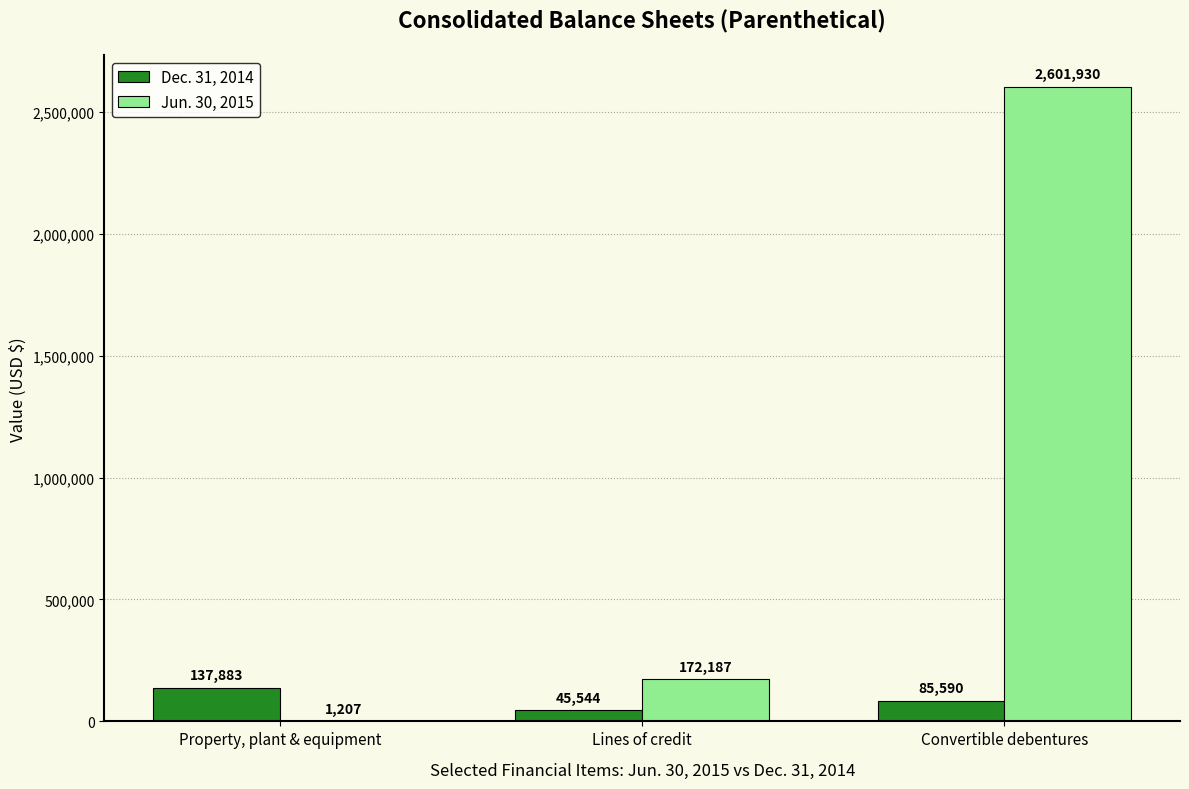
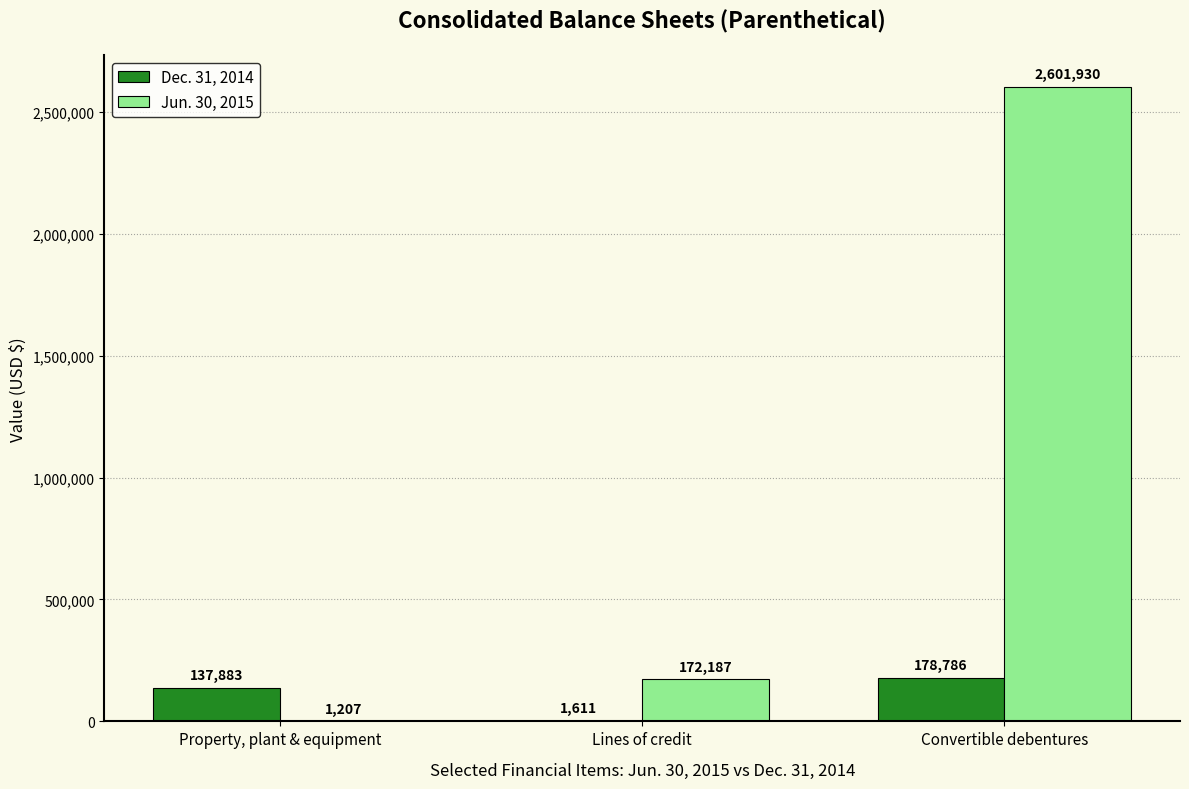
  {
    "Dec. 31, 2014": {
      "Property, plant & equipment": "137,883",
-     "Lines of credit": "45,544",
-     "Convertible debentures": "85,590"
+     "Lines of credit": "1,611",
+     "Convertible debentures": "178,786"
    },
    "Jun. 30, 2015": {
      "Property, plant & equipment": "1,207",
      "Lines of credit": "172,187",
      "Convertible debentures": "2,601,930"
    }
  }
